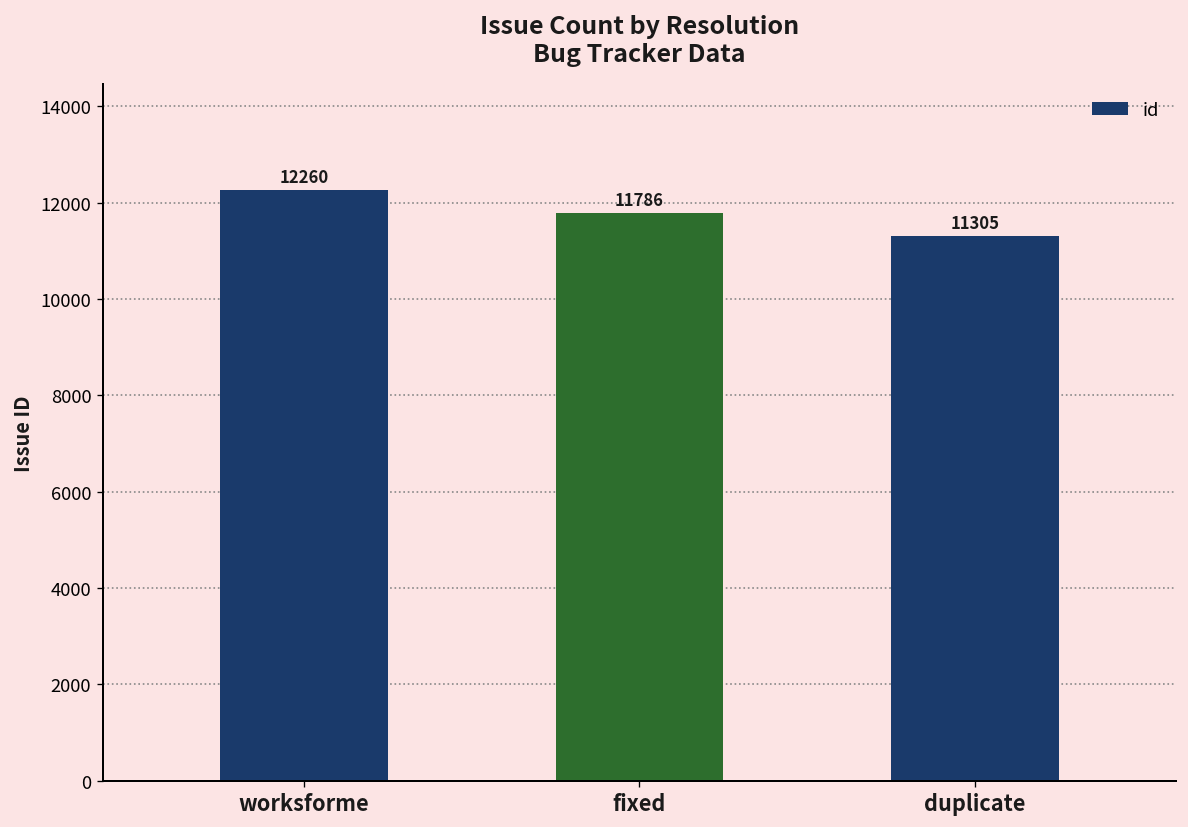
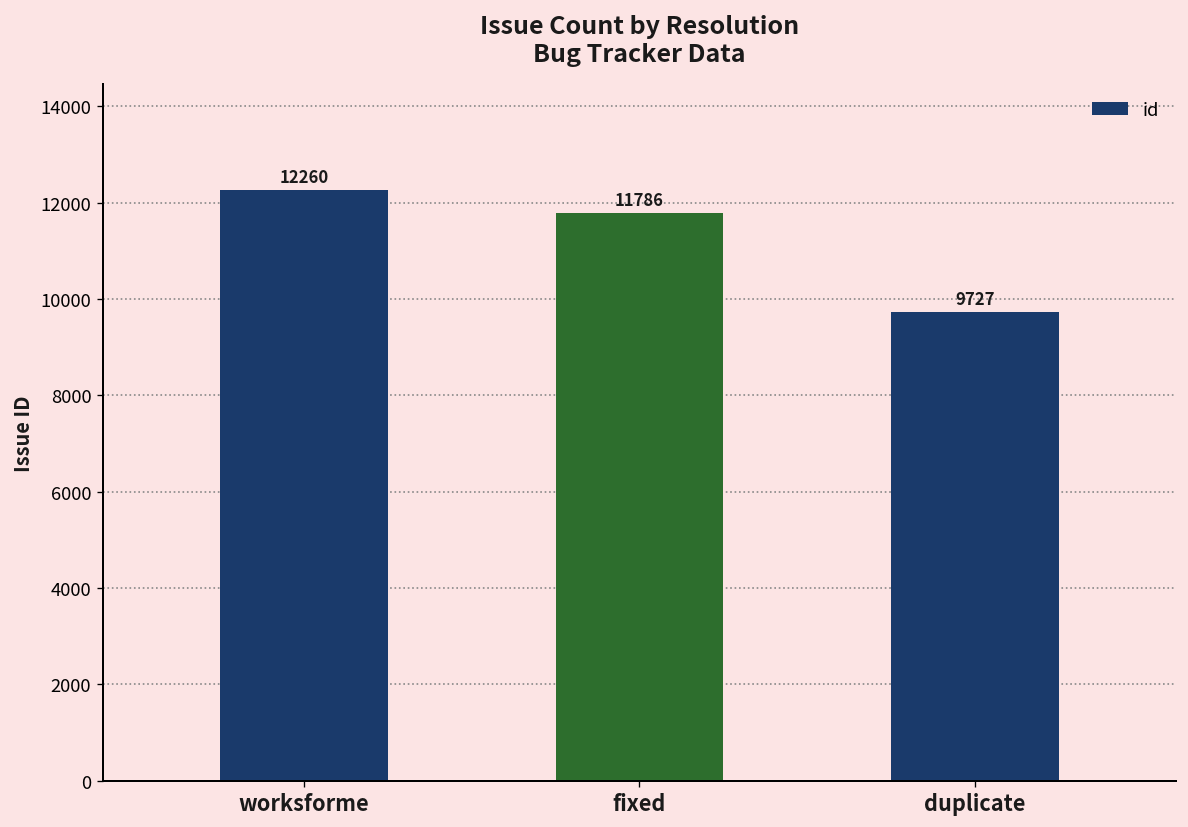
  {
    "worksforme": 12260,
    "fixed": 11786,
-   "duplicate": 11305
+   "duplicate": 9727
  }
